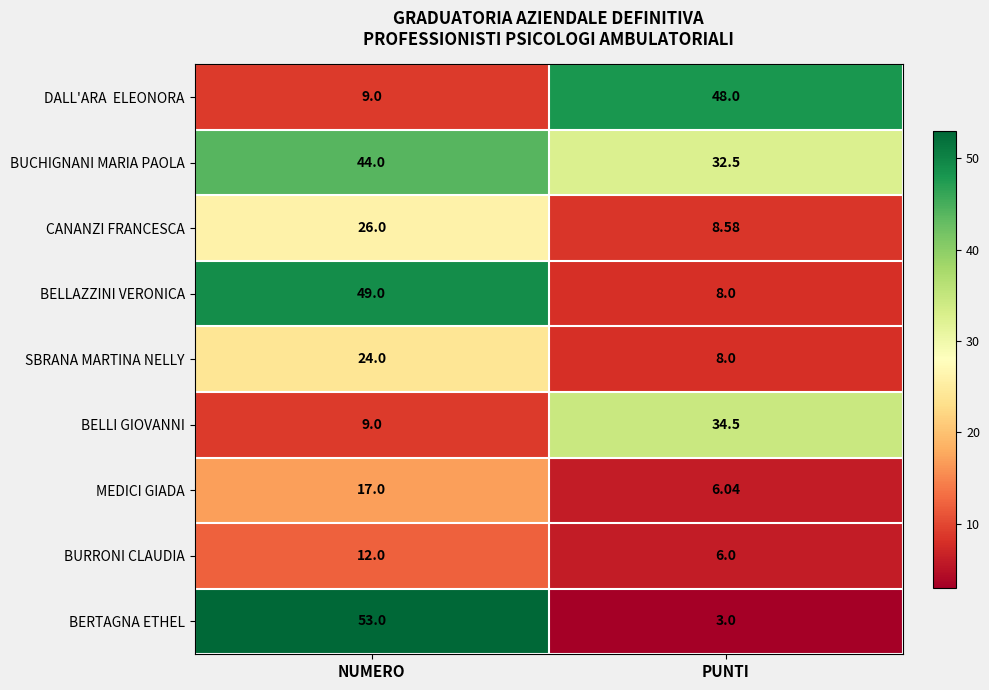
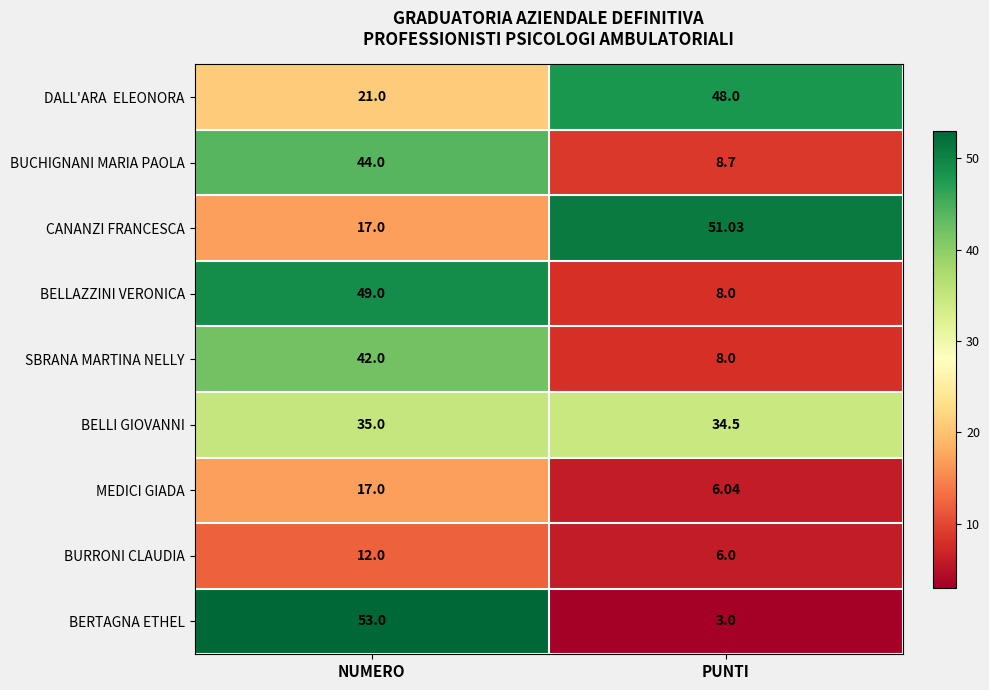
  {
    "DALL'ARA ELEONORA": {
-     "NUMERO": 9.0,
+     "NUMERO": 21.0,
      "PUNTI": 48.0
    },
    "BUCHIGNANI MARIA PAOLA": {
      "NUMERO": 44.0,
-     "PUNTI": 32.5
+     "PUNTI": 8.7
    },
    "CANANZI FRANCESCA": {
-     "NUMERO": 26.0,
-     "PUNTI": 8.58
+     "NUMERO": 17.0,
+     "PUNTI": 51.03
    },
    "BELLAZZINI VERONICA": {
      "NUMERO": 49.0,
      "PUNTI": 8.0
    },
    "SBRANA MARTINA NELLY": {
-     "NUMERO": 24.0,
+     "NUMERO": 42.0,
      "PUNTI": 8.0
    },
    "BELLI GIOVANNI": {
-     "NUMERO": 9.0,
+     "NUMERO": 35.0,
      "PUNTI": 34.5
    },
    "MEDICI GIADA": {
      "NUMERO": 17.0,
      "PUNTI": 6.04
    },
    "BURRONI CLAUDIA": {
      "NUMERO": 12.0,
      "PUNTI": 6.0
    },
    "BERTAGNA ETHEL": {
      "NUMERO": 53.0,
      "PUNTI": 3.0
    }
  }
